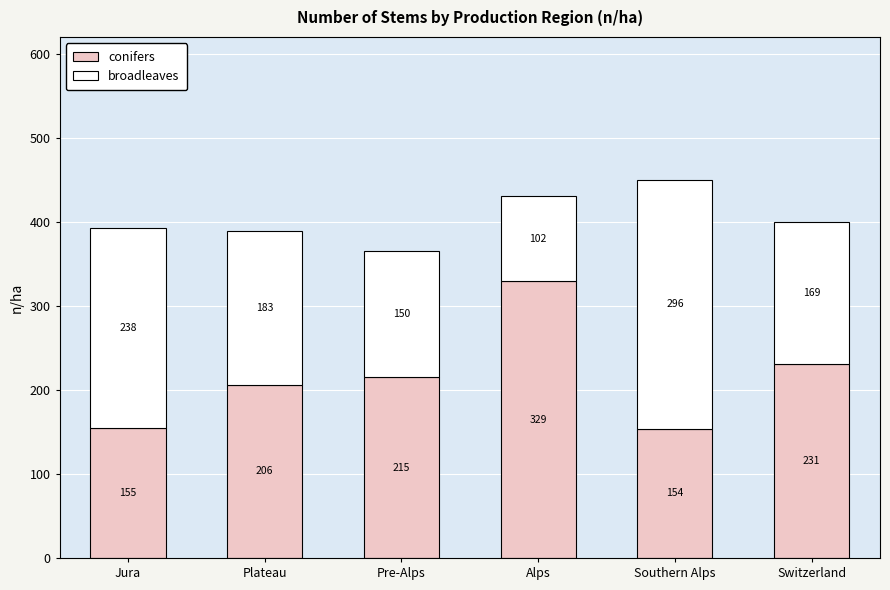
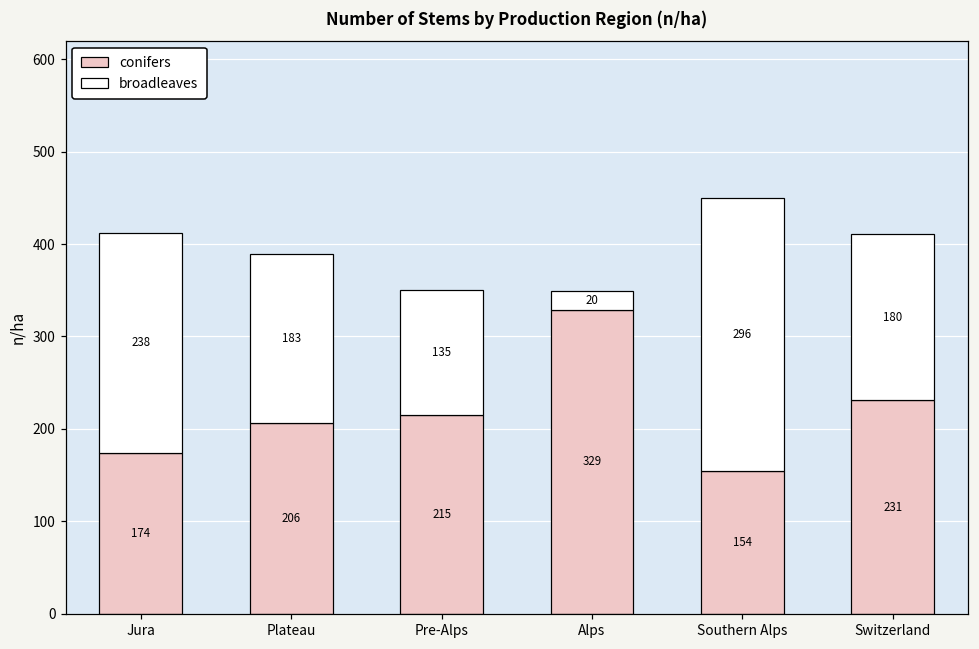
  {
    "conifers": {
-     "Jura": 155,
+     "Jura": 174,
      "Plateau": 206,
      "Pre-Alps": 215,
      "Alps": 329,
      "Southern Alps": 154,
      "Switzerland": 231
    },
    "broadleaves": {
      "Jura": 238,
      "Plateau": 183,
-     "Pre-Alps": 150,
-     "Alps": 102,
+     "Pre-Alps": 135,
+     "Alps": 20,
      "Southern Alps": 296,
-     "Switzerland": 169
+     "Switzerland": 180
    }
  }
